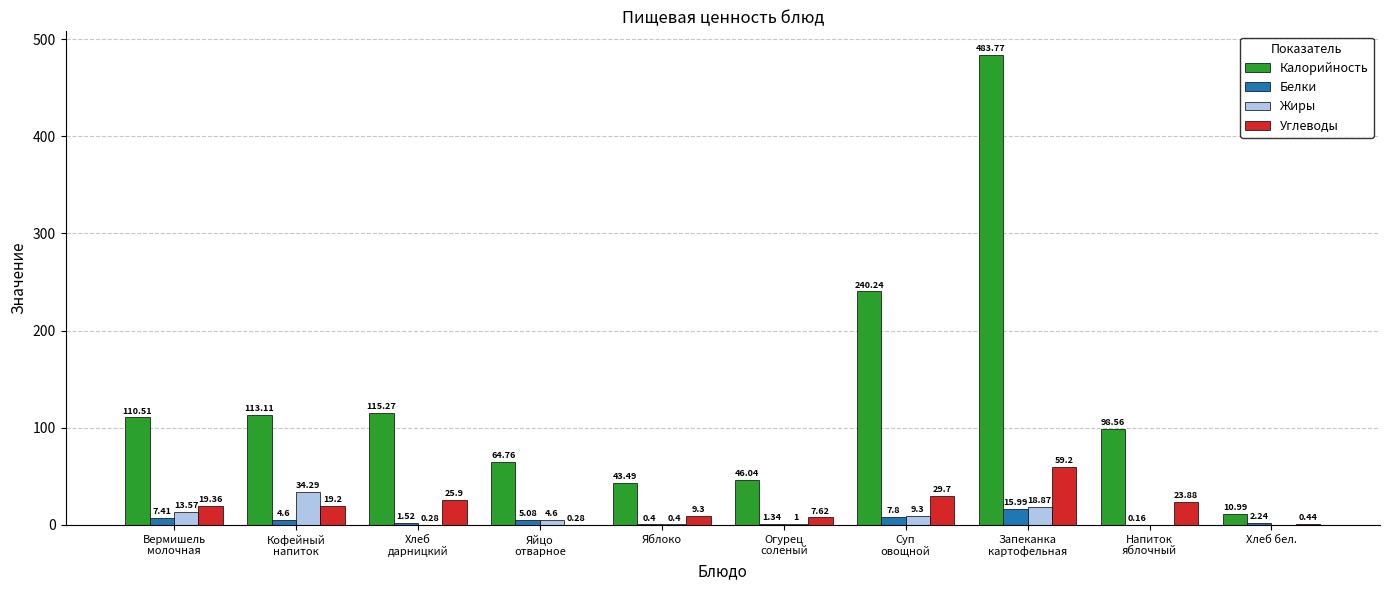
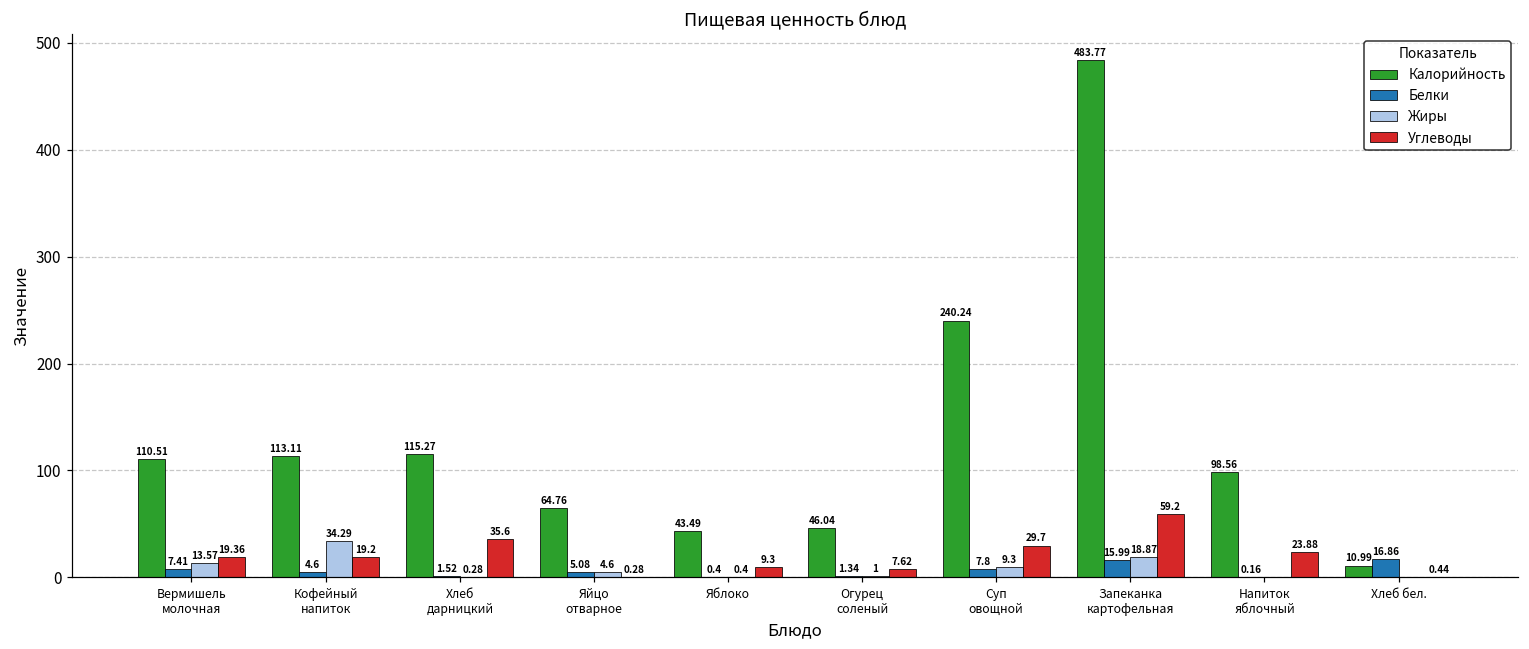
  {
    "Калорийность": {
      "Вермишель молочная": 110.51,
      "Кофейный напиток": 113.11,
      "Хлеб дарницкий": 115.27,
      "Яйцо отварное": 64.76,
      "Яблоко": 43.49,
      "Огурец соленый": 46.04,
      "Суп овощной": 240.24,
      "Запеканка картофельная": 483.77,
      "Напиток яблочный": 98.56,
      "Хлеб бел.": 10.99
    },
    "Белки": {
      "Вермишель молочная": 7.41,
      "Кофейный напиток": 4.6,
      "Хлеб дарницкий": 1.52,
      "Яйцо отварное": 5.08,
      "Яблоко": 0.4,
      "Огурец соленый": 1.34,
      "Суп овощной": 7.8,
      "Запеканка картофельная": 15.99,
      "Напиток яблочный": 0.16,
-     "Хлеб бел.": 2.24
+     "Хлеб бел.": 16.86
    },
    "Жиры": {
      "Вермишель молочная": 13.57,
      "Кофейный напиток": 34.29,
      "Хлеб дарницкий": 0.28,
      "Яйцо отварное": 4.6,
      "Яблоко": 0.4,
      "Огурец соленый": 1,
      "Суп овощной": 9.3,
      "Запеканка картофельная": 18.87
    },
    "Углеводы": {
      "Вермишель молочная": 19.36,
      "Кофейный напиток": 19.2,
-     "Хлеб дарницкий": 25.9,
+     "Хлеб дарницкий": 35.6,
      "Яйцо отварное": 0.28,
      "Яблоко": 9.3,
      "Огурец соленый": 7.62,
      "Суп овощной": 29.7,
      "Запеканка картофельная": 59.2,
      "Напиток яблочный": 23.88,
      "Хлеб бел.": 0.44
    }
  }
